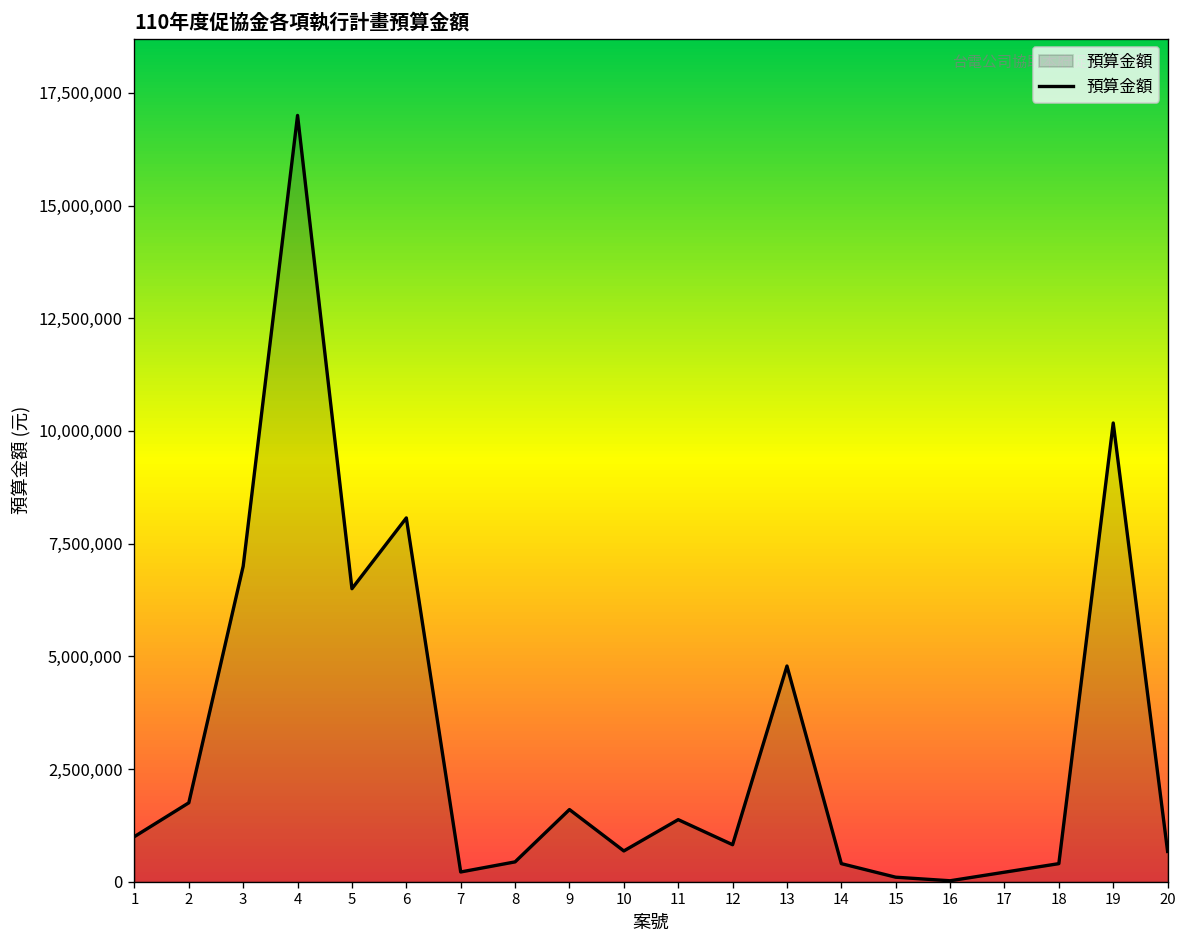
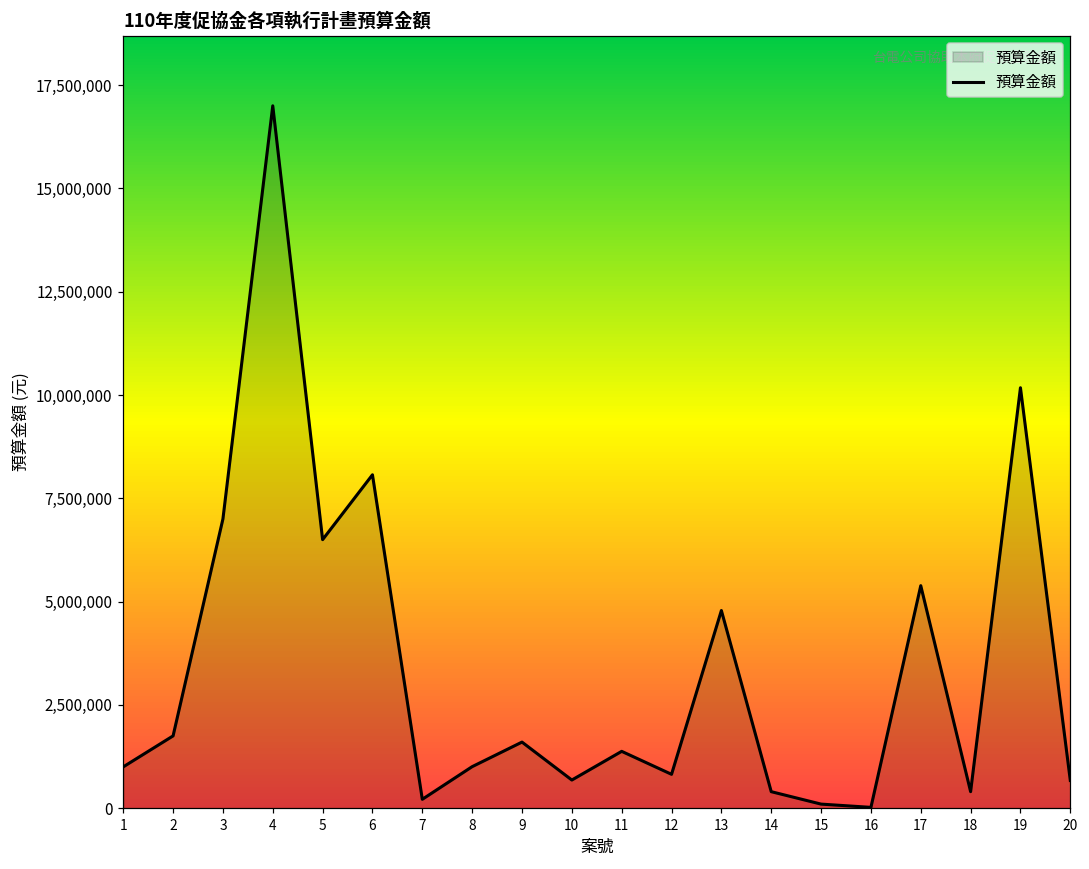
  {
    "1": "1,000,000",
    "2": "1,800,000",
    "3": "7,000,000",
    "4": "17,000,000",
    "5": "6,500,000",
    "6": "8,100,000",
    "7": "200,000",
-   "8": "400,000",
+   "8": "1,000,000",
    "9": "1,600,000",
    "10": "700,000",
    "11": "1,400,000",
    "12": "800,000",
    "13": "4,800,000",
    "14": "400,000",
    "15": "100,000",
    "16": "0",
-   "17": "200,000",
+   "17": "5,400,000",
    "18": "400,000",
    "19": "10,200,000",
    "20": "700,000"
  }
